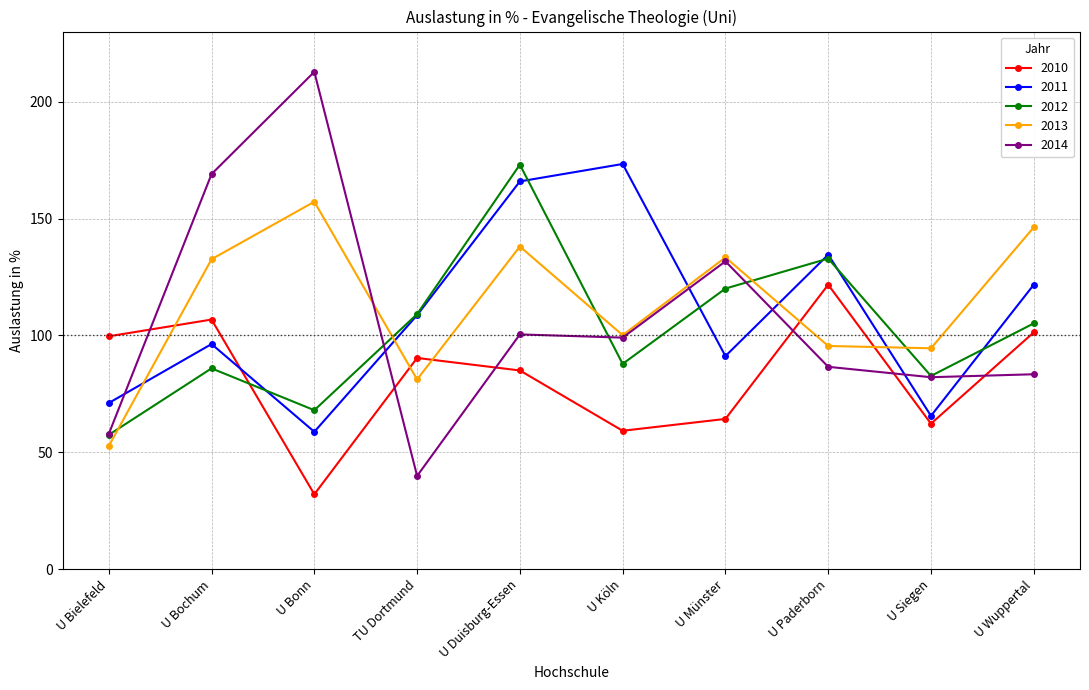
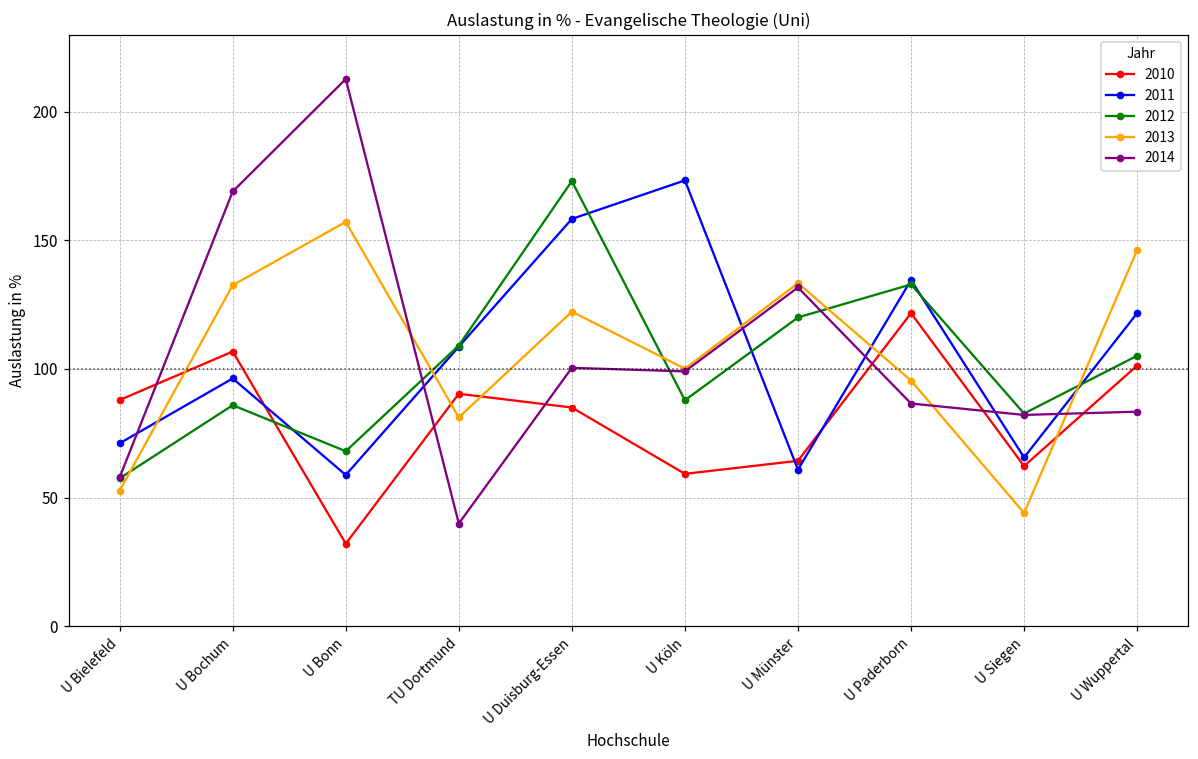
  {
    "2010": {
-     "U Bielefeld": 100,
+     "U Bielefeld": 88,
      "U Bochum": 107,
      "U Bonn": 32,
      "TU Dortmund": 90,
      "U Duisburg-Essen": 85,
      "U Köln": 59,
      "U Münster": 64,
      "U Paderborn": 122,
      "U Siegen": 62,
      "U Wuppertal": 101
    },
    "2011": {
      "U Bielefeld": 71,
      "U Bochum": 96,
      "U Bonn": 59,
-     "U Duisburg-Essen": 166,
+     "U Duisburg-Essen": 158,
      "U Köln": 173,
-     "U Münster": 91,
+     "U Münster": 61,
      "U Paderborn": 135,
      "U Siegen": 66,
      "U Wuppertal": 122
    },
    "2012": {
      "U Bochum": 86,
      "U Bonn": 68,
      "U Duisburg-Essen": 173,
      "U Köln": 88,
      "U Münster": 120,
      "U Paderborn": 133,
      "U Wuppertal": 105
    },
    "2013": {
      "U Bielefeld": 53,
      "U Bochum": 133,
      "U Bonn": 157,
      "TU Dortmund": 81,
-     "U Duisburg-Essen": 138,
+     "U Duisburg-Essen": 122,
      "U Münster": 133,
      "U Paderborn": 95,
-     "U Siegen": 94,
+     "U Siegen": 44,
      "U Wuppertal": 146
    },
    "2014": {
      "U Bochum": 169,
      "U Bonn": 213,
      "TU Dortmund": 40,
      "U Duisburg-Essen": 100,
      "U Münster": 132,
      "U Paderborn": 87,
      "U Wuppertal": 83
    }
  }
